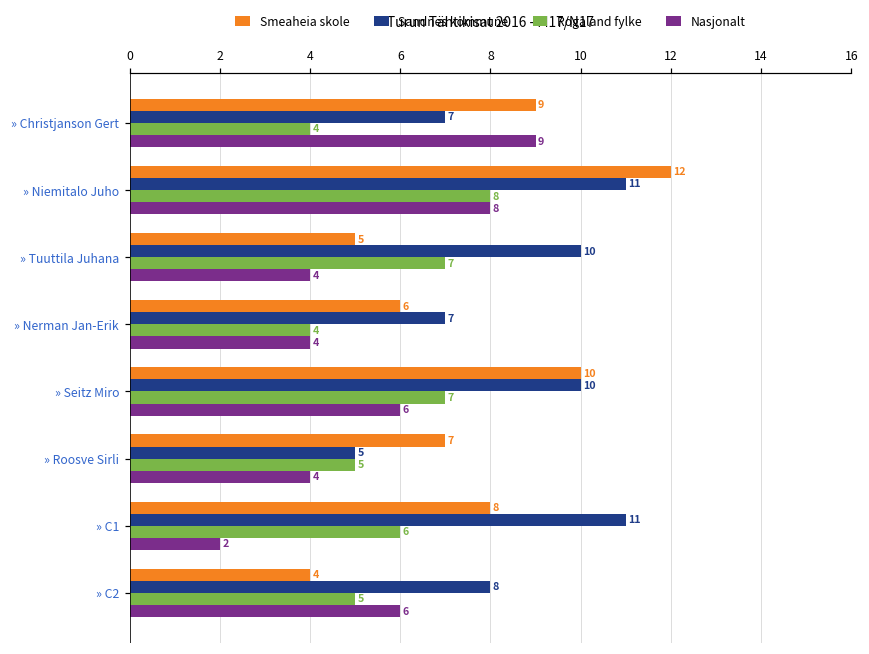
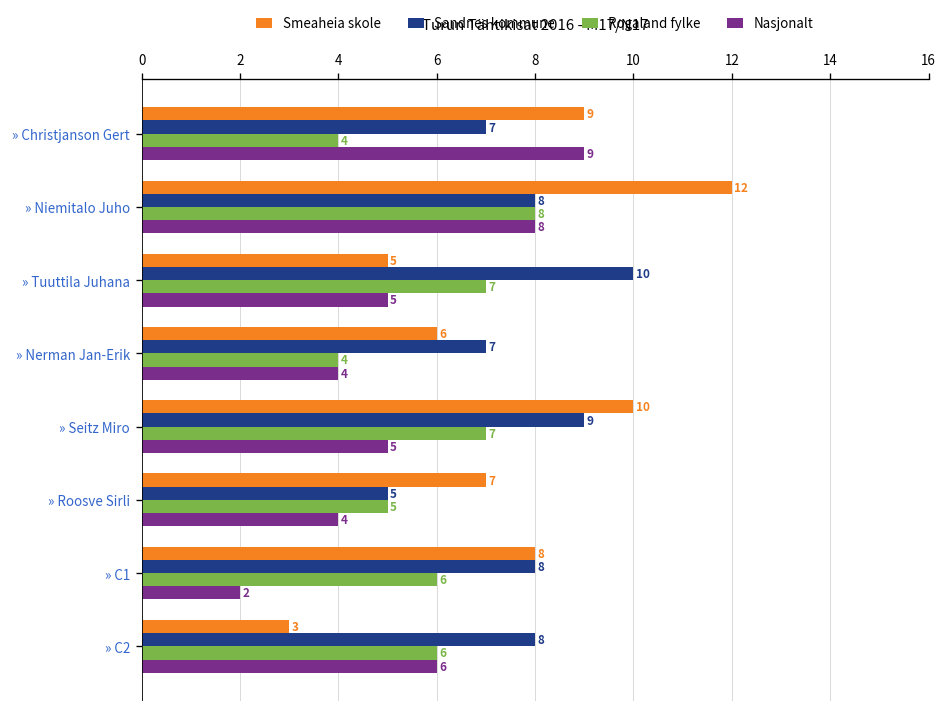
  {
    "Smeaheia skole": {
      "» Christjanson Gert": 9,
      "» Niemitalo Juho": 12,
      "» Tuuttila Juhana": 5,
      "» Nerman Jan-Erik": 6,
      "» Seitz Miro": 10,
      "» Roosve Sirli": 7,
      "» C1": 8,
-     "» C2": 4
+     "» C2": 3
    },
    "Sandnes kommune": {
      "» Christjanson Gert": 7,
-     "» Niemitalo Juho": 11,
+     "» Niemitalo Juho": 8,
      "» Tuuttila Juhana": 10,
      "» Nerman Jan-Erik": 7,
-     "» Seitz Miro": 10,
+     "» Seitz Miro": 9,
      "» Roosve Sirli": 5,
-     "» C1": 11,
+     "» C1": 8,
      "» C2": 8
    },
    "Rogaland fylke": {
      "» Christjanson Gert": 4,
      "» Niemitalo Juho": 8,
      "» Tuuttila Juhana": 7,
      "» Nerman Jan-Erik": 4,
      "» Seitz Miro": 7,
      "» Roosve Sirli": 5,
      "» C1": 6,
-     "» C2": 5
+     "» C2": 6
    },
    "Nasjonalt": {
      "» Christjanson Gert": 9,
      "» Niemitalo Juho": 8,
-     "» Tuuttila Juhana": 4,
+     "» Tuuttila Juhana": 5,
      "» Nerman Jan-Erik": 4,
-     "» Seitz Miro": 6,
+     "» Seitz Miro": 5,
      "» Roosve Sirli": 4,
      "» C1": 2,
      "» C2": 6
    }
  }
